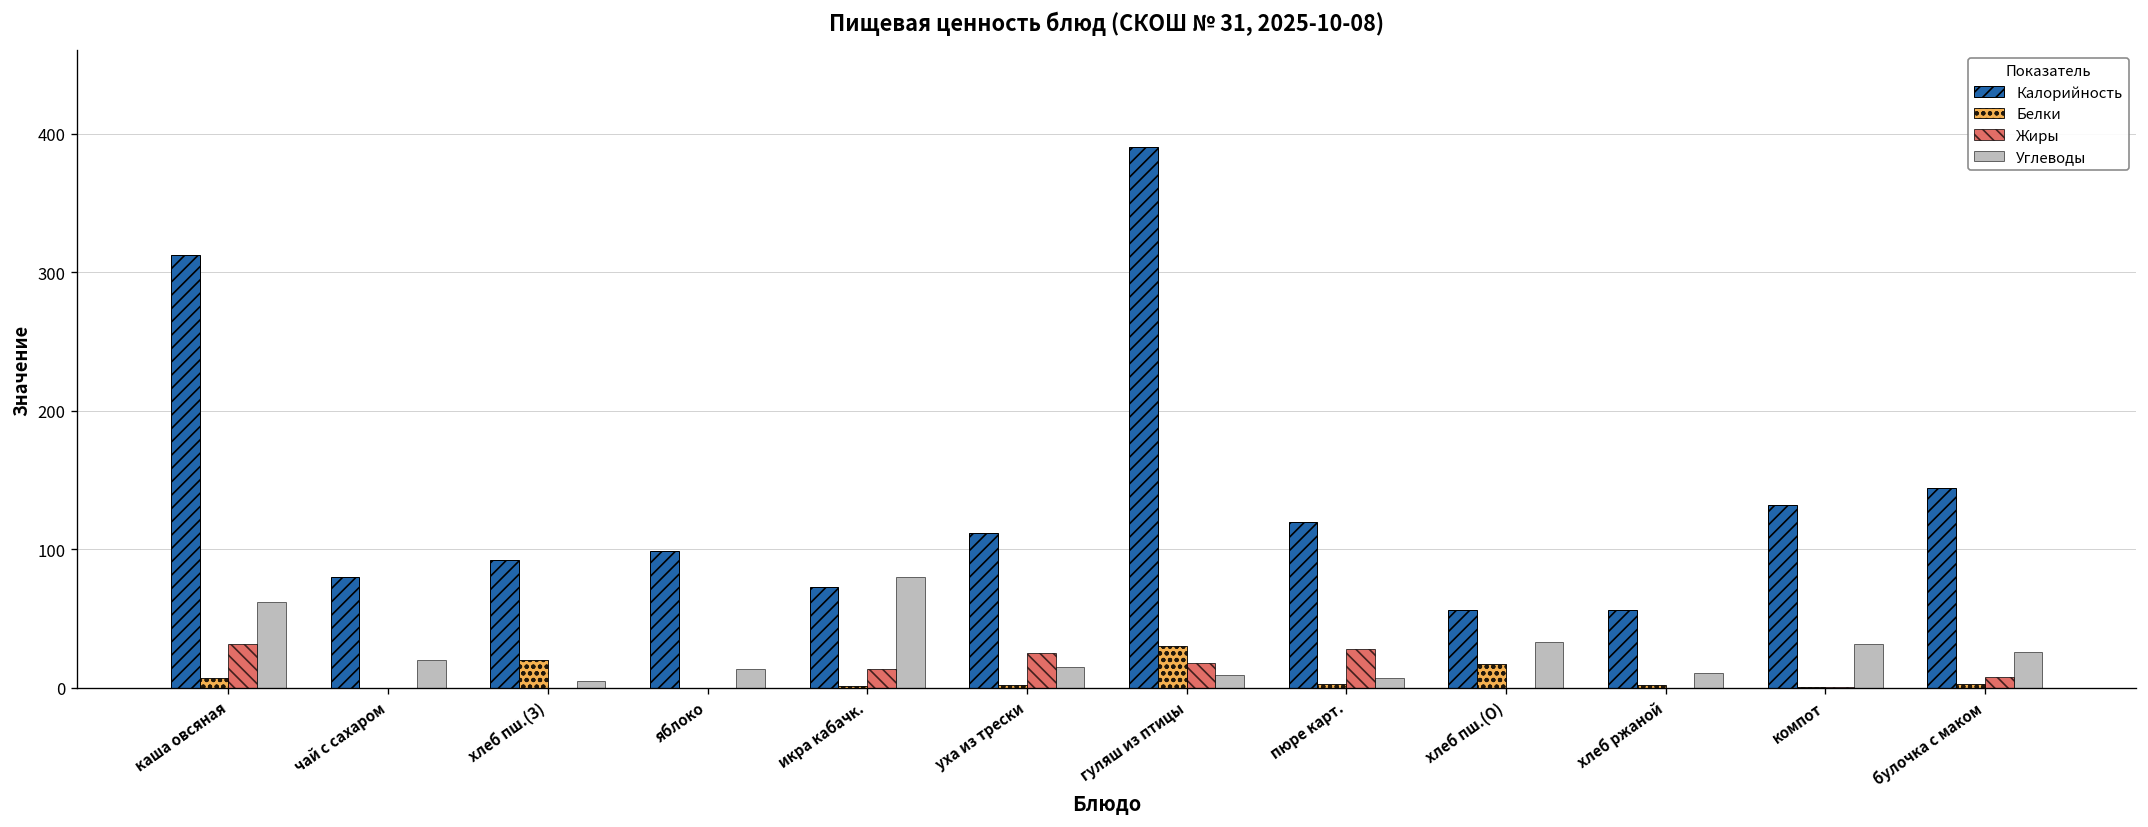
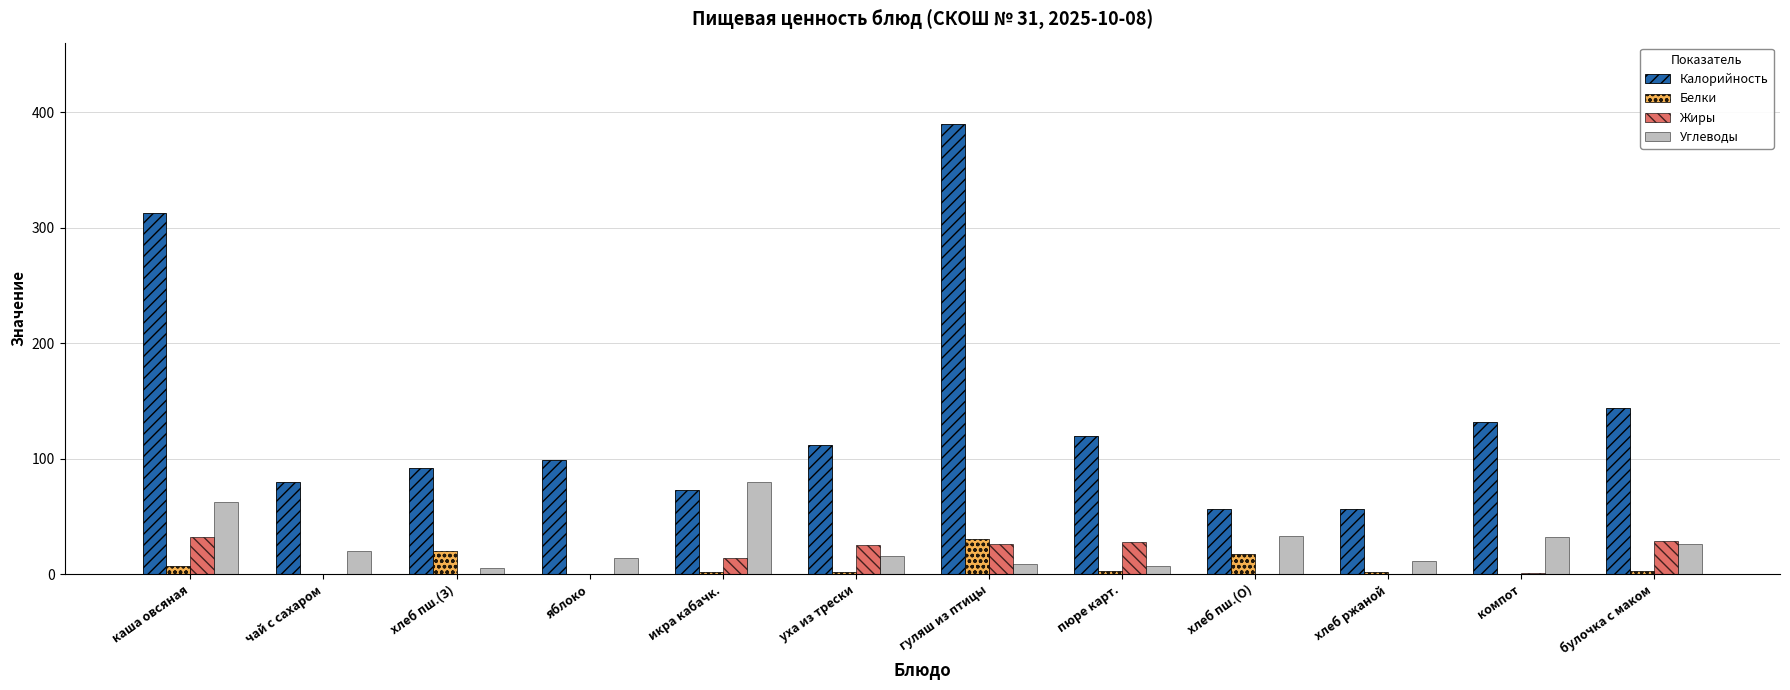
  {
    "Калорийность": {
      "каша овсяная": 313,
      "чай с сахаром": 80,
      "хлеб пш.(З)": 92,
      "яблоко": 99,
      "икра кабачк.": 73,
      "уха из трески": 112,
      "гуляш из птицы": 390,
      "пюре карт.": 120,
      "хлеб пш.(О)": 56,
      "хлеб ржаной": 56,
      "компот": 132,
      "булочка с маком": 144
    },
    "Белки": {
      "каша овсяная": 7,
      "чай с сахаром": 0,
      "хлеб пш.(З)": 20,
      "яблоко": 0,
      "уха из трески": 2,
      "гуляш из птицы": 30,
      "пюре карт.": 3,
      "хлеб пш.(О)": 17,
      "хлеб ржаной": 2,
      "булочка с маком": 3
    },
    "Жиры": {
      "каша овсяная": 32,
      "чай с сахаром": 0,
      "хлеб пш.(З)": 0,
      "яблоко": 0,
      "икра кабачк.": 14,
      "уха из трески": 25,
-     "гуляш из птицы": 18,
+     "гуляш из птицы": 26,
      "пюре карт.": 28,
      "хлеб пш.(О)": 0,
      "хлеб ржаной": 0,
-     "булочка с маком": 8
+     "булочка с маком": 29
    },
    "Углеводы": {
      "каша овсяная": 62,
      "чай с сахаром": 20,
      "хлеб пш.(З)": 5,
      "яблоко": 14,
      "икра кабачк.": 80,
      "уха из трески": 15,
      "гуляш из птицы": 9,
      "пюре карт.": 7,
      "хлеб пш.(О)": 33,
      "хлеб ржаной": 11,
      "компот": 32,
      "булочка с маком": 26
    }
  }
